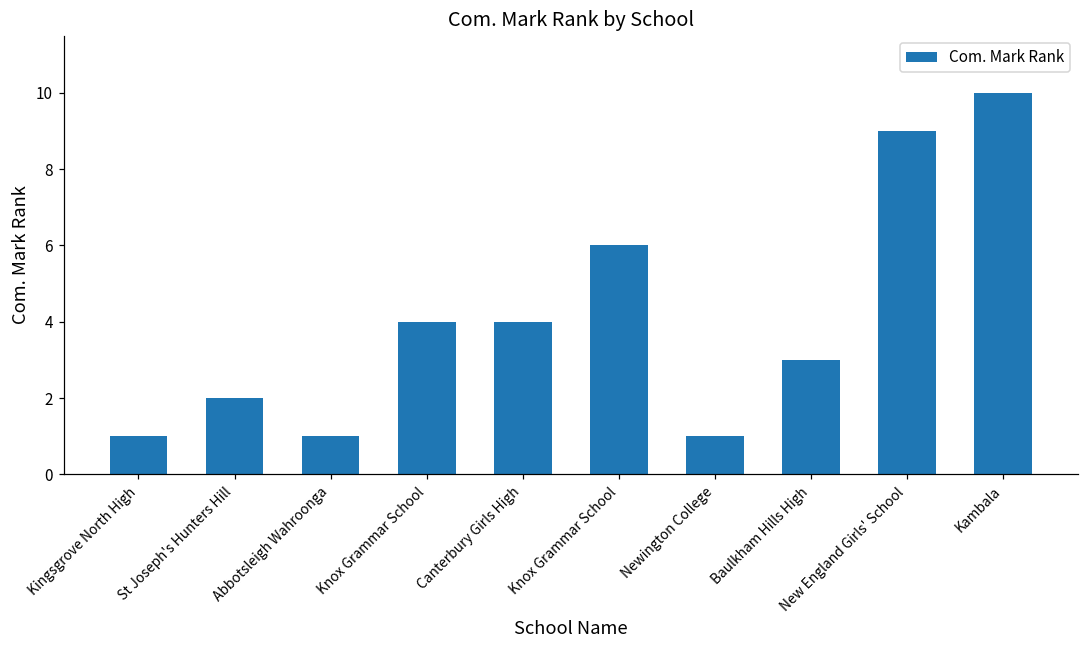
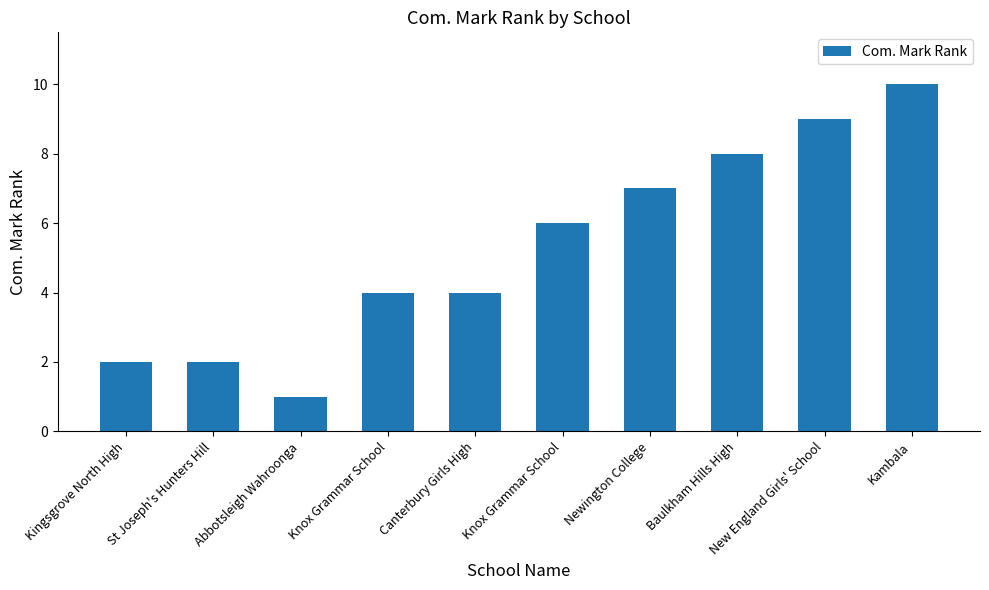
  {
-   "Kingsgrove North High": 1,
+   "Kingsgrove North High": 2,
    "St Joseph's Hunters Hill": 2,
    "Abbotsleigh Wahroonga": 1,
    "Canterbury Girls High": 4,
-   "Newington College": 1,
-   "Baulkham Hills High": 3,
+   "Newington College": 7,
+   "Baulkham Hills High": 8,
    "New England Girls' School": 9,
    "Kambala": 10
  }
